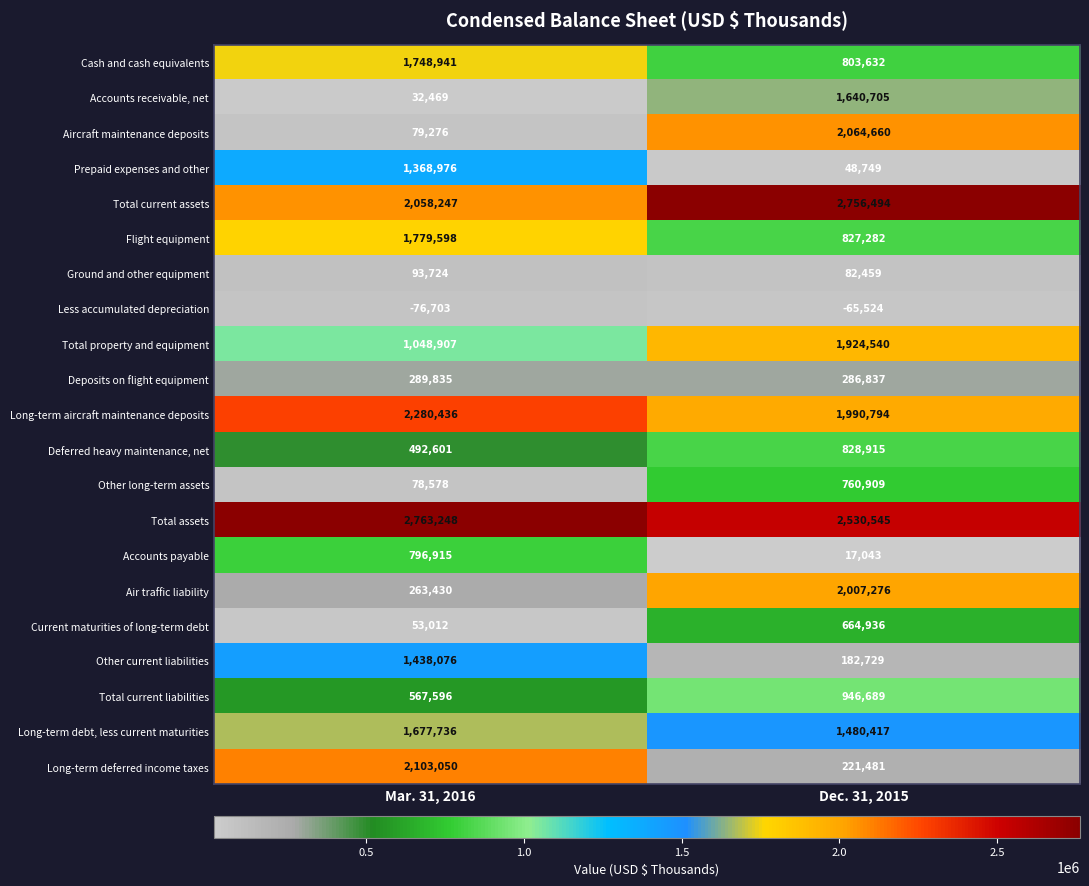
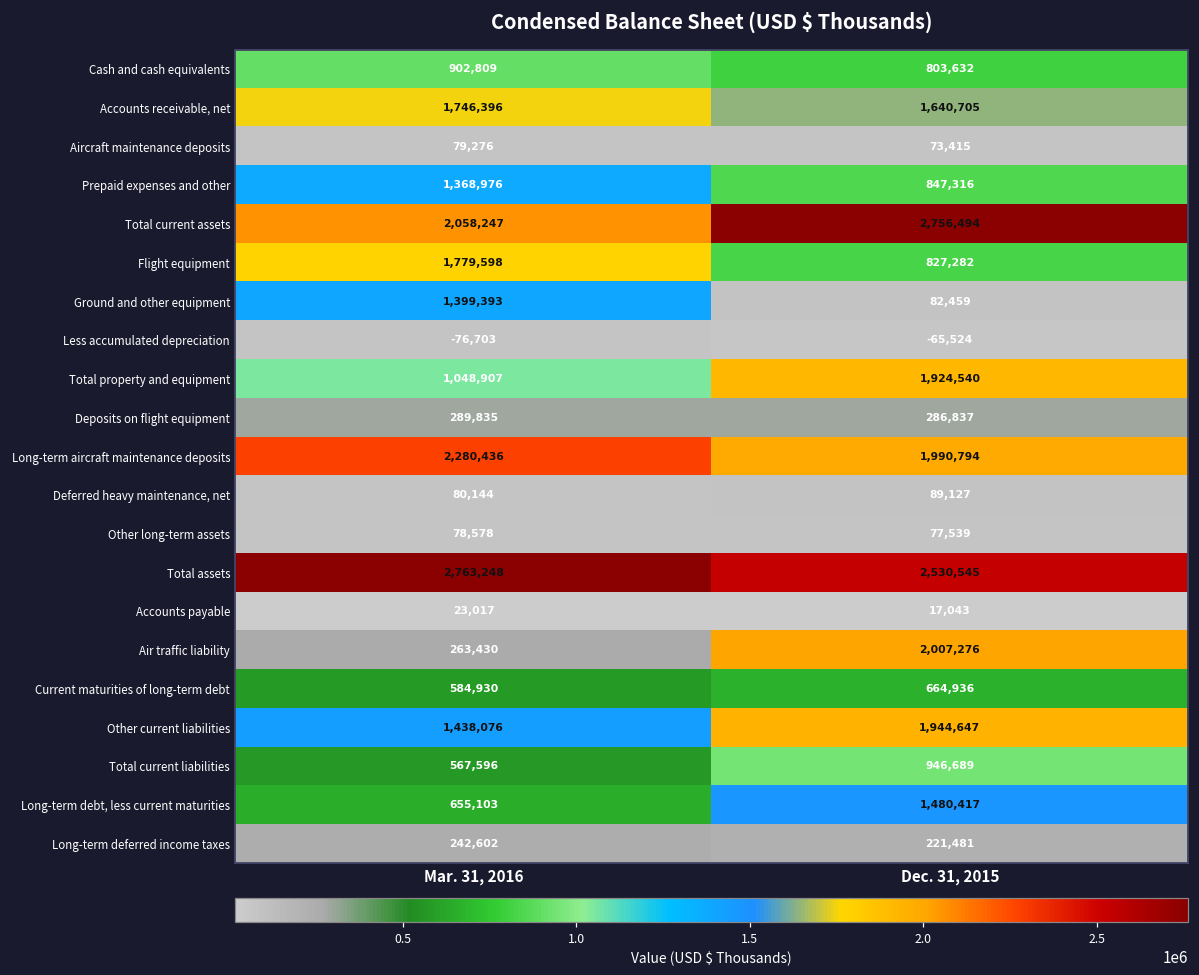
  {
    "Cash and cash equivalents": {
-     "Mar. 31, 2016": "1,748,941",
+     "Mar. 31, 2016": "902,809",
      "Dec. 31, 2015": "803,632"
    },
    "Accounts receivable, net": {
-     "Mar. 31, 2016": "32,469",
+     "Mar. 31, 2016": "1,746,396",
      "Dec. 31, 2015": "1,640,705"
    },
    "Aircraft maintenance deposits": {
      "Mar. 31, 2016": "79,276",
-     "Dec. 31, 2015": "2,064,660"
+     "Dec. 31, 2015": "73,415"
    },
    "Prepaid expenses and other": {
      "Mar. 31, 2016": "1,368,976",
-     "Dec. 31, 2015": "48,749"
+     "Dec. 31, 2015": "847,316"
    },
    "Total current assets": {
      "Mar. 31, 2016": "2,058,247",
      "Dec. 31, 2015": "2,756,494"
    },
    "Flight equipment": {
      "Mar. 31, 2016": "1,779,598",
      "Dec. 31, 2015": "827,282"
    },
    "Ground and other equipment": {
-     "Mar. 31, 2016": "93,724",
+     "Mar. 31, 2016": "1,399,393",
      "Dec. 31, 2015": "82,459"
    },
    "Less accumulated depreciation": {
      "Mar. 31, 2016": "-76,703",
      "Dec. 31, 2015": "-65,524"
    },
    "Total property and equipment": {
      "Mar. 31, 2016": "1,048,907",
      "Dec. 31, 2015": "1,924,540"
    },
    "Deposits on flight equipment": {
      "Mar. 31, 2016": "289,835",
      "Dec. 31, 2015": "286,837"
    },
    "Long-term aircraft maintenance deposits": {
      "Mar. 31, 2016": "2,280,436",
      "Dec. 31, 2015": "1,990,794"
    },
    "Deferred heavy maintenance, net": {
-     "Mar. 31, 2016": "492,601",
-     "Dec. 31, 2015": "828,915"
+     "Mar. 31, 2016": "80,144",
+     "Dec. 31, 2015": "89,127"
    },
    "Other long-term assets": {
      "Mar. 31, 2016": "78,578",
-     "Dec. 31, 2015": "760,909"
+     "Dec. 31, 2015": "77,539"
    },
    "Total assets": {
      "Mar. 31, 2016": "2,763,248",
      "Dec. 31, 2015": "2,530,545"
    },
    "Accounts payable": {
-     "Mar. 31, 2016": "796,915",
+     "Mar. 31, 2016": "23,017",
      "Dec. 31, 2015": "17,043"
    },
    "Air traffic liability": {
      "Mar. 31, 2016": "263,430",
      "Dec. 31, 2015": "2,007,276"
    },
    "Current maturities of long-term debt": {
-     "Mar. 31, 2016": "53,012",
+     "Mar. 31, 2016": "584,930",
      "Dec. 31, 2015": "664,936"
    },
    "Other current liabilities": {
      "Mar. 31, 2016": "1,438,076",
-     "Dec. 31, 2015": "182,729"
+     "Dec. 31, 2015": "1,944,647"
    },
    "Total current liabilities": {
      "Mar. 31, 2016": "567,596",
      "Dec. 31, 2015": "946,689"
    },
    "Long-term debt, less current maturities": {
-     "Mar. 31, 2016": "1,677,736",
+     "Mar. 31, 2016": "655,103",
      "Dec. 31, 2015": "1,480,417"
    },
    "Long-term deferred income taxes": {
-     "Mar. 31, 2016": "2,103,050",
+     "Mar. 31, 2016": "242,602",
      "Dec. 31, 2015": "221,481"
    }
  }
